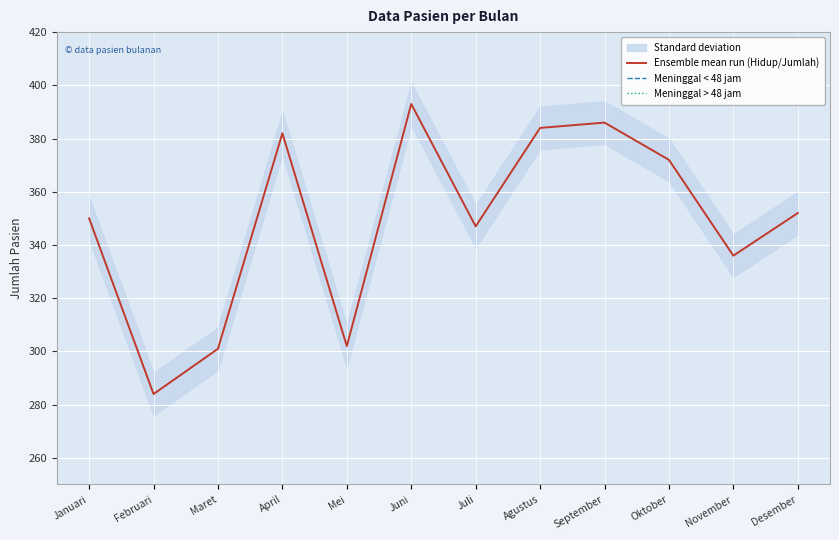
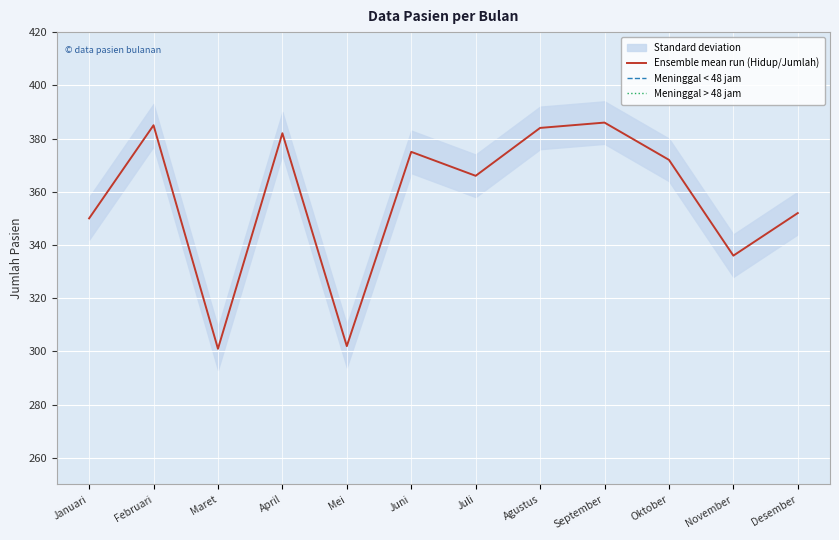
  {
    "Ensemble mean run (Hidup/Jumlah)": {
      "Januari": 350,
-     "Februari": 284,
+     "Februari": 385,
      "Maret": 301,
      "April": 382,
      "Mei": 302,
-     "Juni": 393,
-     "Juli": 347,
+     "Juni": 375,
+     "Juli": 366,
      "Agustus": 384,
      "September": 386,
      "Oktober": 372,
      "November": 336,
      "Desember": 352
    }
  }
